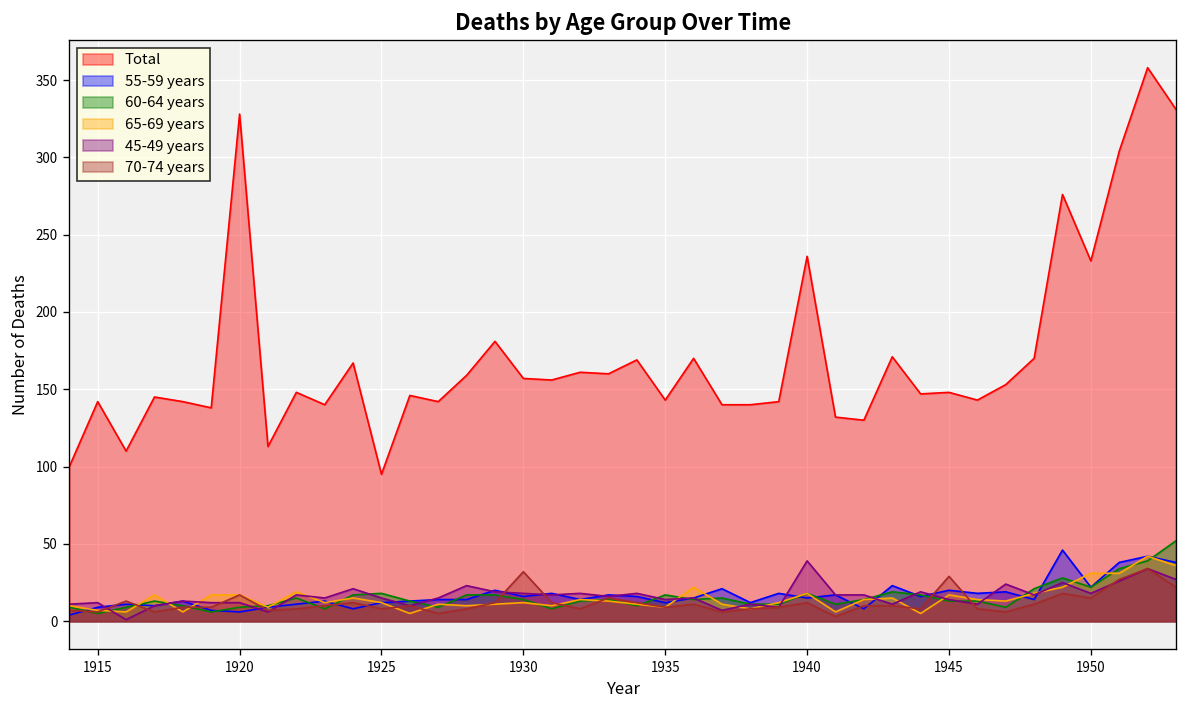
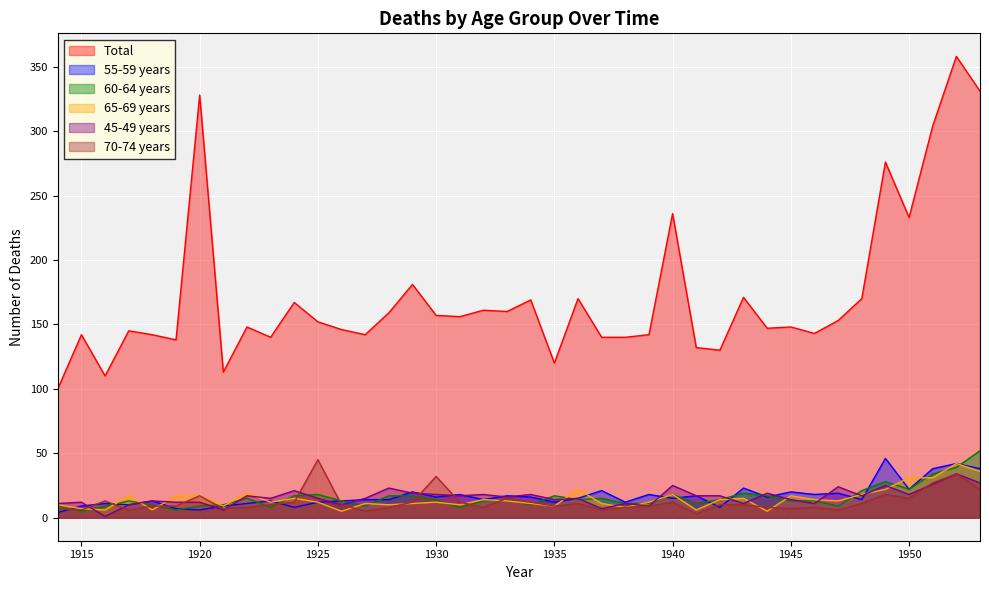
  {
    "Total": {
      "1915": 142,
      "1920": 328,
-     "1925": 95,
+     "1925": 152,
      "1930": 157,
-     "1935": 143,
+     "1935": 120,
      "1940": 236,
      "1945": 148,
      "1950": 233
    },
    "55-59 years": {
      "1920": 6,
      "1935": 12,
      "1940": 15,
      "1945": 20
    },
    "60-64 years": {
      "1920": 9,
      "1925": 18,
      "1930": 14,
      "1935": 17
    },
    "65-69 years": {
      "1930": 12,
      "1945": 17,
      "1950": 31
    },
    "45-49 years": {
      "1915": 12,
      "1920": 12,
      "1925": 15,
      "1935": 14,
-     "1940": 39,
+     "1940": 25,
      "1950": 18
    },
    "70-74 years": {
-     "1925": 8,
+     "1925": 45,
      "1930": 32,
      "1940": 12,
-     "1945": 29,
+     "1945": 7,
      "1950": 15
    }
  }
